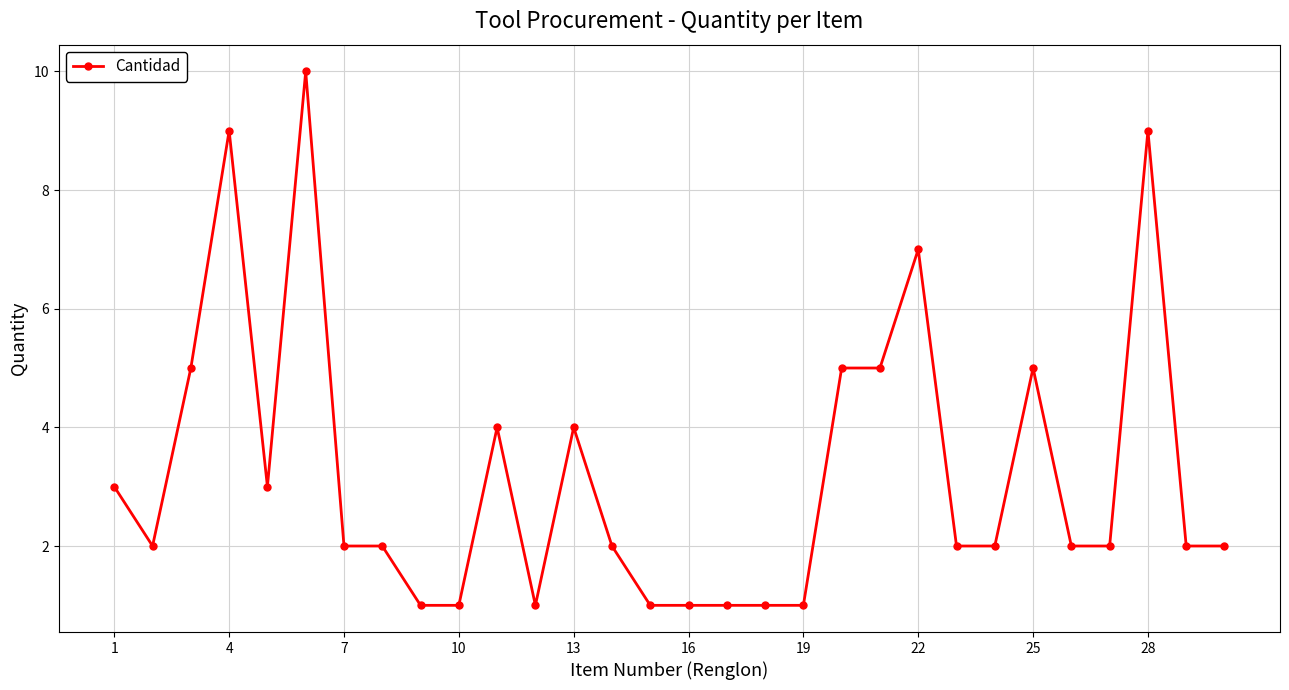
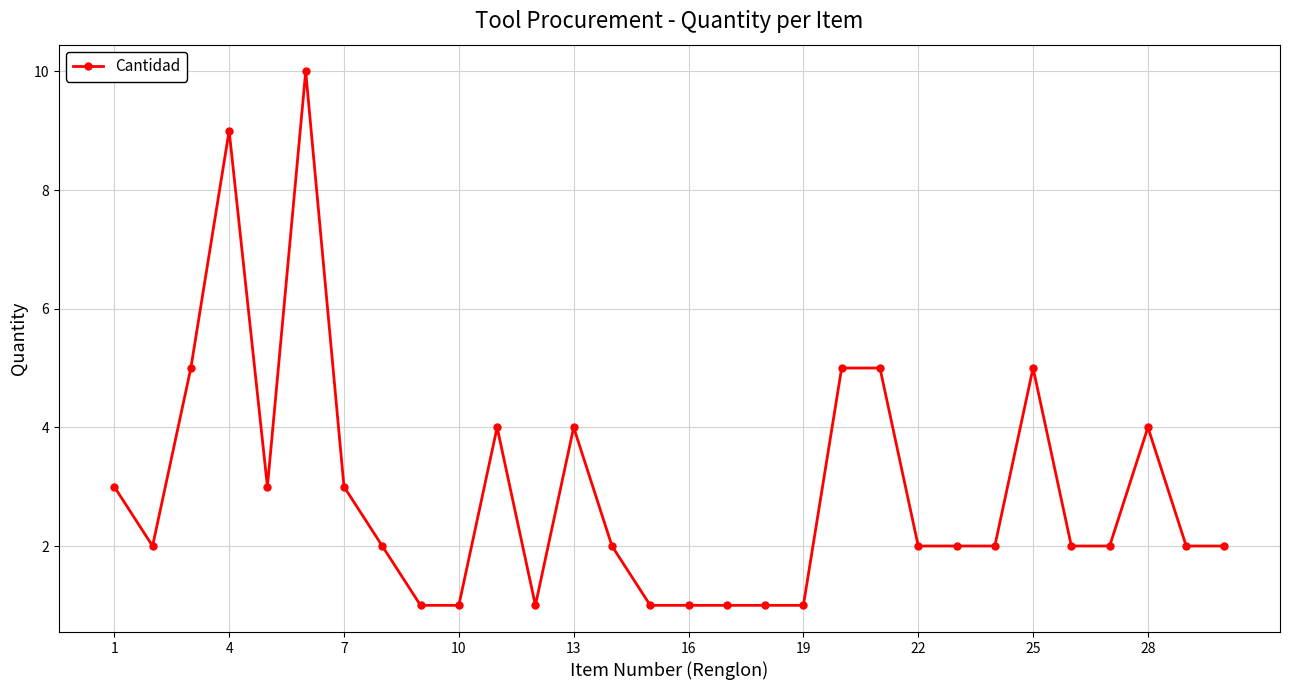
  {
    "1": 3,
    "4": 9,
-   "7": 2,
+   "7": 3,
    "10": 1,
    "13": 4,
    "16": 1,
    "19": 1,
-   "22": 7,
+   "22": 2,
    "25": 5,
-   "28": 9
+   "28": 4
  }
